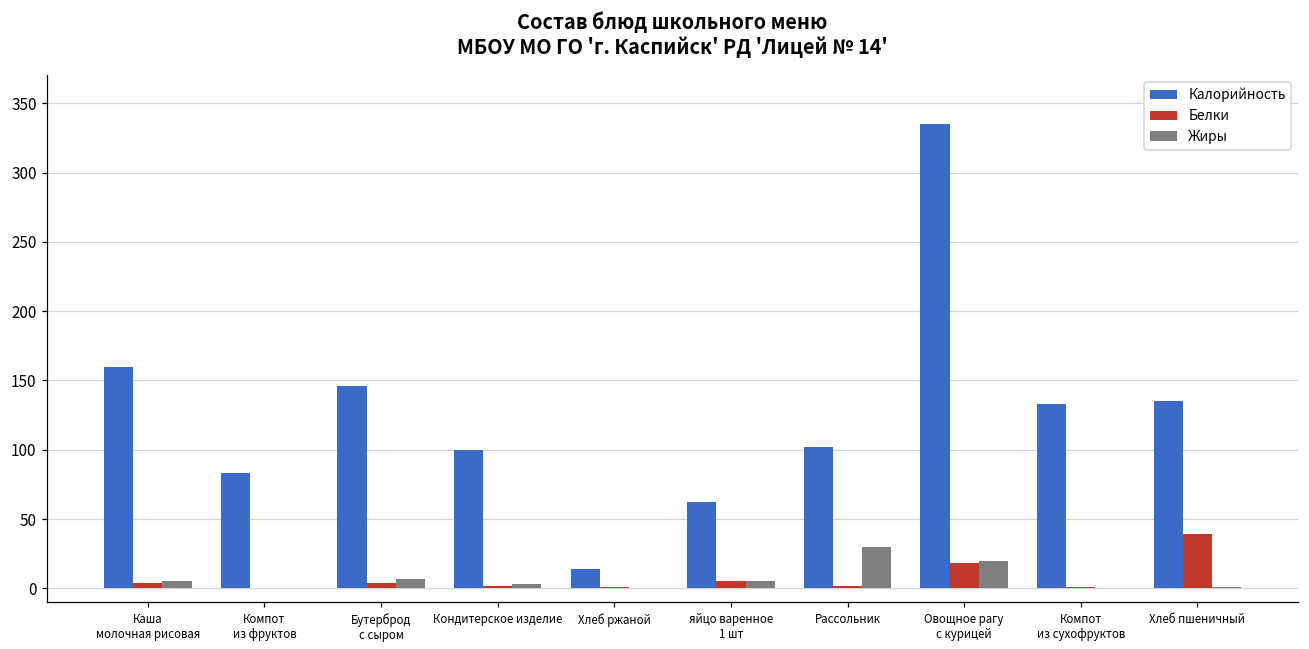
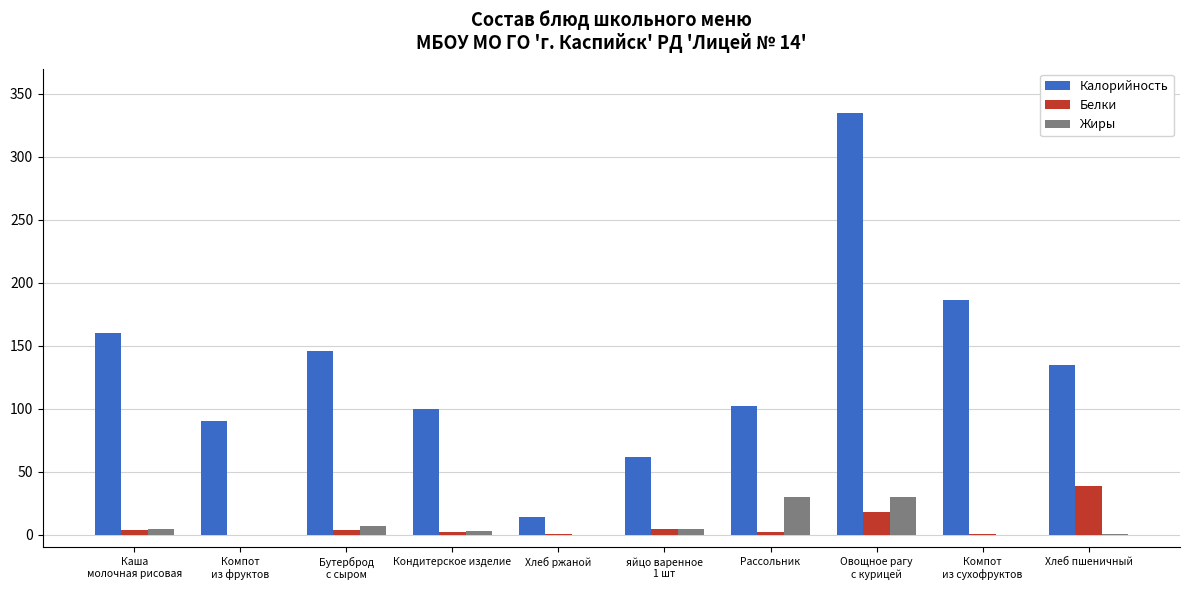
  {
    "Калорийность": {
      "Каша молочная рисовая": 160,
-     "Компот из фруктов": 83,
+     "Компот из фруктов": 90,
      "Бутерброд с сыром": 146,
      "Кондитерское изделие": 100,
      "Хлеб ржаной": 14,
      "яйцо варенное 1 шт": 62,
      "Рассольник": 102,
      "Овощное рагу с курицей": 335,
-     "Компот из сухофруктов": 133,
+     "Компот из сухофруктов": 186,
      "Хлеб пшеничный": 135
    },
    "Белки": {
      "Каша молочная рисовая": 4,
      "Компот из фруктов": 0,
      "Бутерброд с сыром": 4,
      "Кондитерское изделие": 2,
      "яйцо варенное 1 шт": 5,
      "Рассольник": 2,
      "Овощное рагу с курицей": 18,
      "Хлеб пшеничный": 39
    },
    "Жиры": {
      "Каша молочная рисовая": 5,
      "Компот из фруктов": 0,
      "Бутерброд с сыром": 7,
      "Кондитерское изделие": 3,
      "Хлеб ржаной": 0,
      "яйцо варенное 1 шт": 5,
      "Рассольник": 30,
-     "Овощное рагу с курицей": 20,
+     "Овощное рагу с курицей": 30,
      "Компот из сухофруктов": 0
    }
  }
